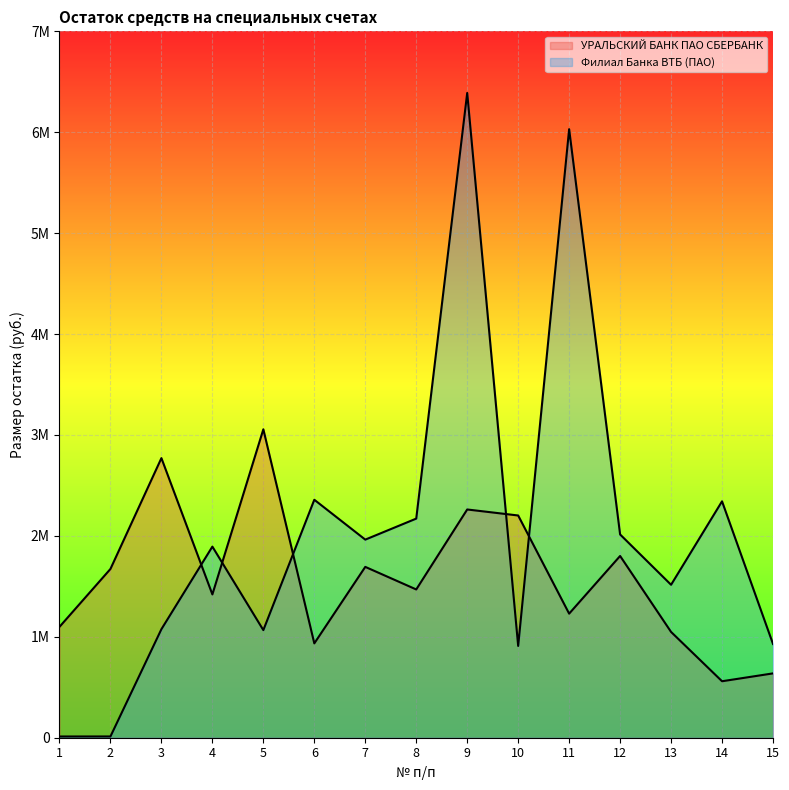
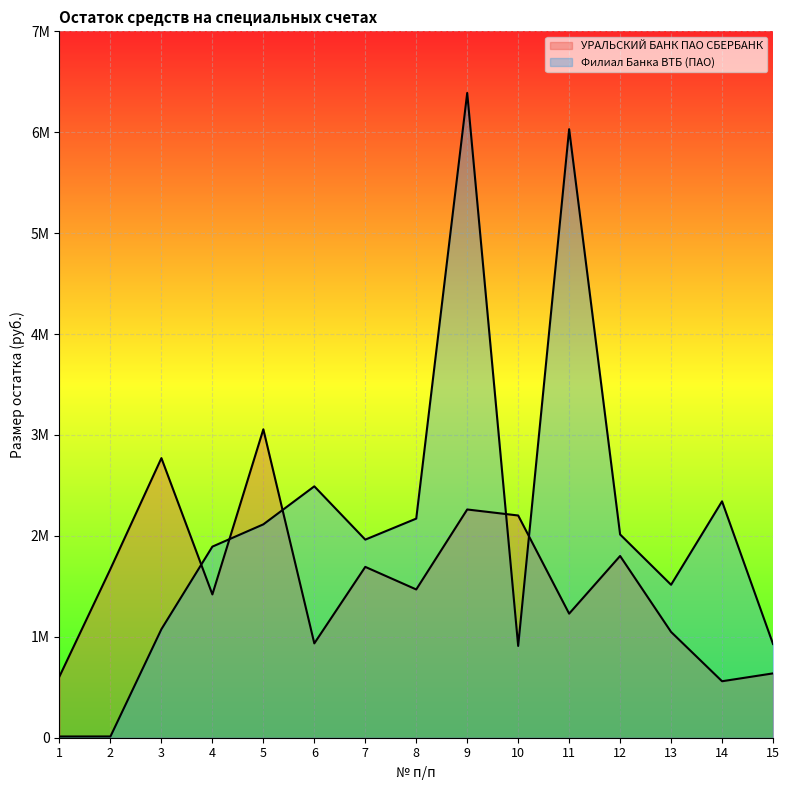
  {
    "УРАЛЬСКИЙ БАНК ПАО СБЕРБАНК": {
-     "1": 1100000,
+     "1": 610000,
      "2": 1670000,
      "3": 2770000,
      "4": 1420000,
      "5": 3060000,
      "6": 930000,
      "7": 1690000,
      "8": 1470000,
      "9": 2260000,
      "10": 2200000,
      "11": 1230000,
      "12": 1800000,
      "13": 1050000,
      "14": 560000,
      "15": 640000
    },
    "Филиал Банка ВТБ (ПАО)": {
      "1": 10000,
      "2": 10000,
      "3": 1080000,
      "4": 1890000,
-     "5": 1070000,
-     "6": 2360000,
+     "5": 2110000,
+     "6": 2490000,
      "7": 1960000,
      "8": 2170000,
      "9": 6390000,
      "10": 910000,
      "11": 6030000,
      "12": 2010000,
      "13": 1520000,
      "14": 2340000,
      "15": 930000
    }
  }
